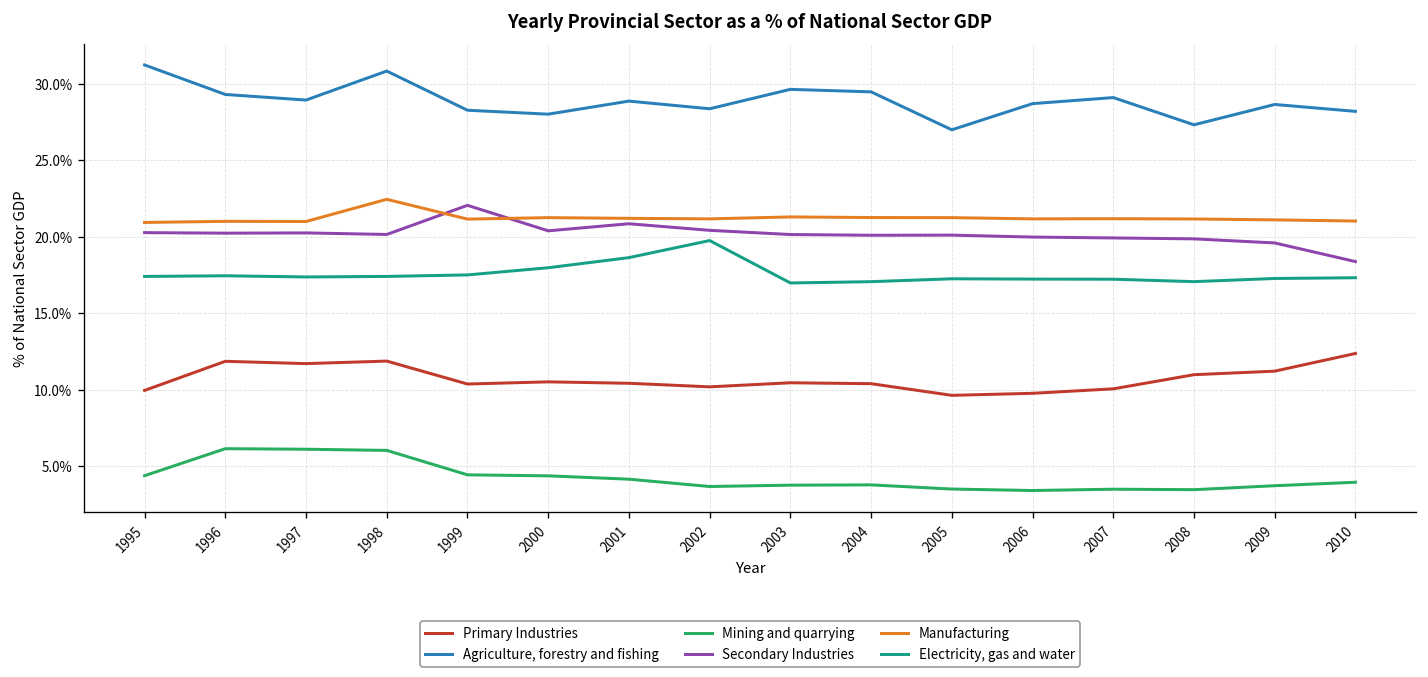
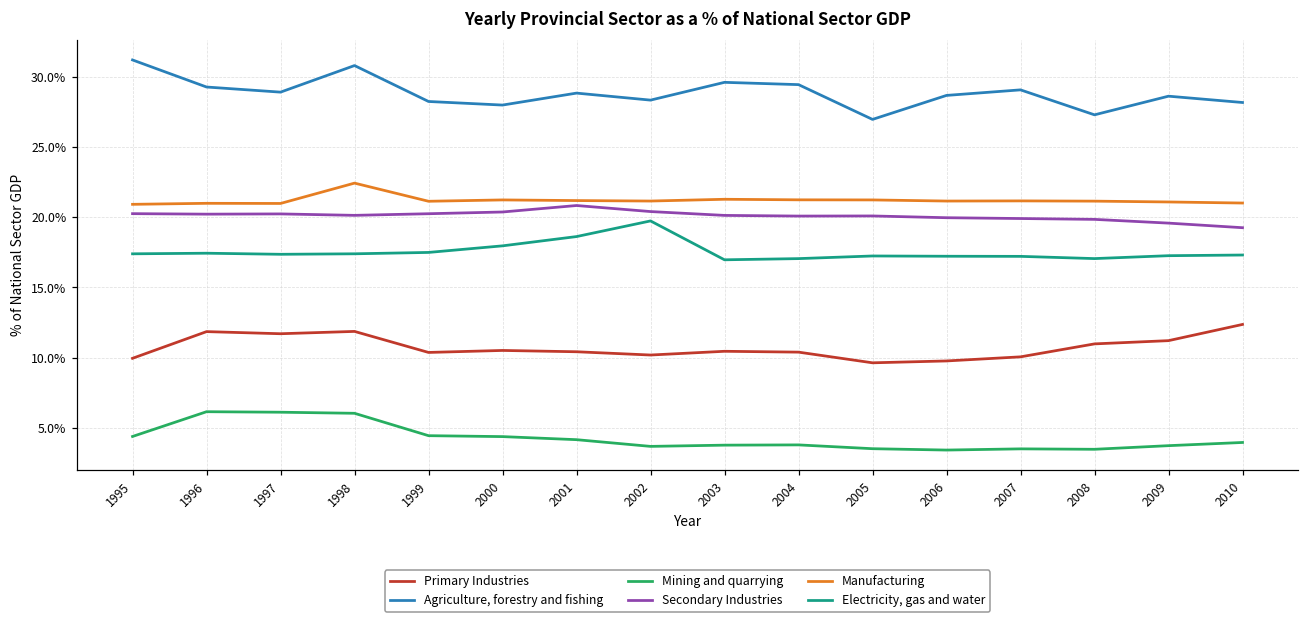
  {
    "Primary Industries": {
      "1995": "9.9%",
      "1996": "11.8%",
      "1997": "11.7%",
      "1998": "11.9%",
      "1999": "10.4%",
      "2000": "10.5%",
      "2001": "10.4%",
      "2002": "10.2%",
      "2003": "10.4%",
      "2004": "10.4%",
      "2005": "9.6%",
      "2006": "9.8%",
      "2007": "10.0%",
      "2008": "11.0%",
      "2009": "11.2%",
      "2010": "12.4%"
    },
    "Agriculture, forestry and fishing": {
      "1995": "31.2%",
      "1996": "29.3%",
      "1997": "28.9%",
      "1998": "30.8%",
      "1999": "28.3%",
      "2000": "28.0%",
      "2001": "28.9%",
      "2002": "28.4%",
      "2003": "29.6%",
      "2004": "29.5%",
      "2005": "27.0%",
      "2006": "28.7%",
      "2007": "29.1%",
      "2008": "27.3%",
      "2009": "28.6%",
      "2010": "28.2%"
    },
    "Secondary Industries": {
      "1995": "20.3%",
      "1996": "20.2%",
      "1997": "20.2%",
      "1998": "20.1%",
-     "1999": "22.0%",
+     "1999": "20.3%",
      "2000": "20.4%",
      "2001": "20.8%",
      "2002": "20.4%",
      "2003": "20.1%",
      "2004": "20.1%",
      "2005": "20.1%",
      "2006": "20.0%",
      "2007": "19.9%",
      "2008": "19.9%",
      "2009": "19.6%",
-     "2010": "18.4%"
+     "2010": "19.3%"
    },
    "Manufacturing": {
      "1995": "20.9%",
      "1996": "21.0%",
      "1997": "21.0%",
      "1998": "22.4%",
      "1999": "21.1%",
      "2000": "21.2%",
      "2001": "21.2%",
      "2002": "21.2%",
      "2003": "21.3%",
      "2004": "21.2%",
      "2005": "21.2%",
      "2006": "21.2%",
      "2007": "21.2%",
      "2008": "21.2%",
      "2009": "21.1%",
      "2010": "21.0%"
    }
  }
